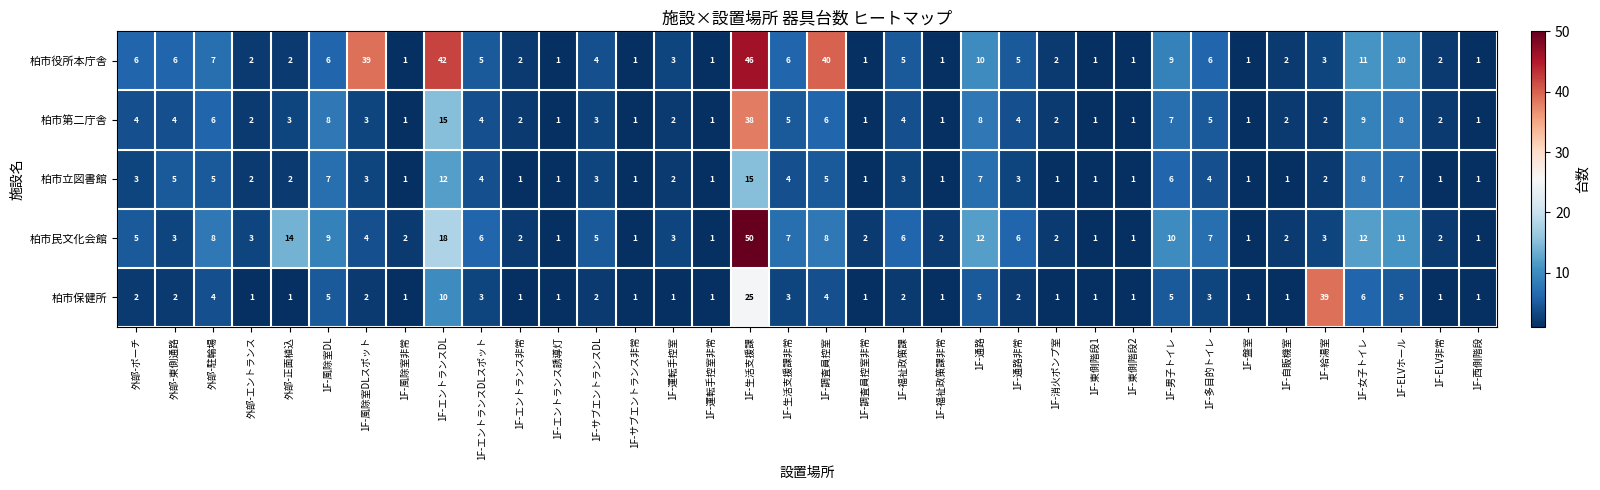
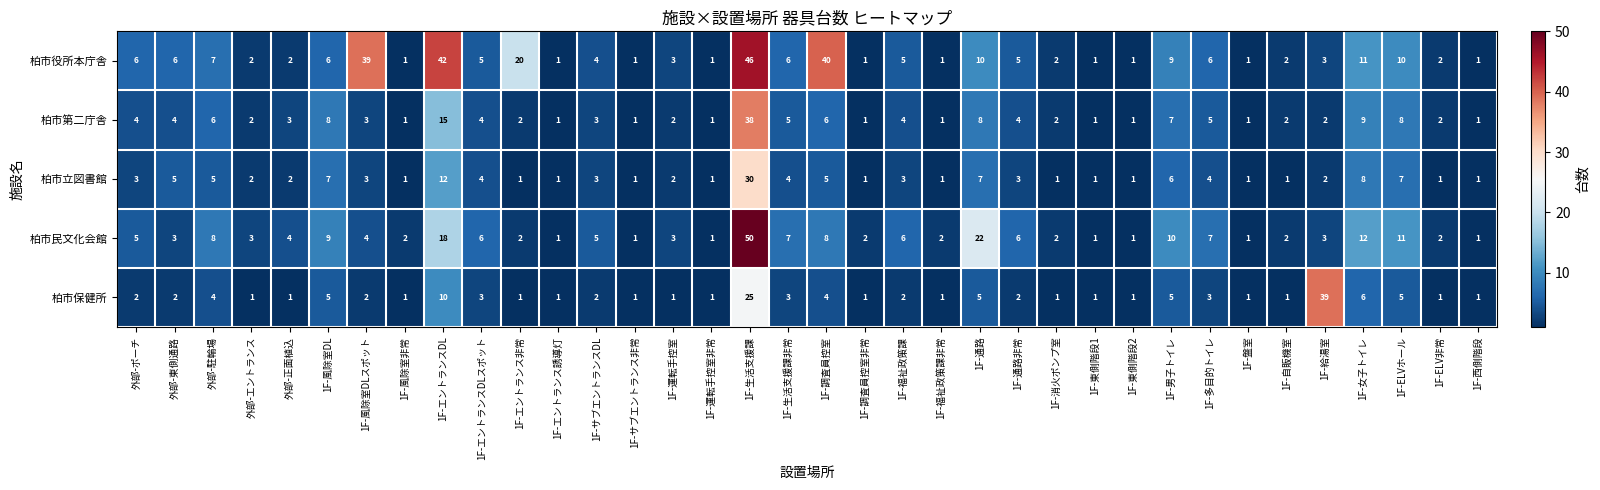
  {
    "柏市役所本庁舎": {
      "外部-ポーチ": 6,
      "外部-東側通路": 6,
      "外部-駐輪場": 7,
      "外部-エントランス": 2,
      "外部-正面植込": 2,
      "1F-風除室DL": 6,
      "1F-風除室DLスポット": 39,
      "1F-風除室非常": 1,
      "1F-エントランスDL": 42,
      "1F-エントランスDLスポット": 5,
-     "1F-エントランス非常": 2,
+     "1F-エントランス非常": 20,
      "1F-エントランス誘導灯": 1,
      "1F-サブエントランスDL": 4,
      "1F-サブエントランス非常": 1,
      "1F-運転手控室": 3,
      "1F-運転手控室非常": 1,
      "1F-生活支援課": 46,
      "1F-生活支援課非常": 6,
      "1F-調査員控室": 40,
      "1F-調査員控室非常": 1,
      "1F-福祉政策課": 5,
      "1F-福祉政策課非常": 1,
      "1F-通路": 10,
      "1F-通路非常": 5,
      "1F-消火ポンプ室": 2,
      "1F-東側階段1": 1,
      "1F-東側階段2": 1,
      "1F-男子トイレ": 9,
      "1F-多目的トイレ": 6,
      "1F-盤室": 1,
      "1F-自販機室": 2,
      "1F-給湯室": 3,
      "1F-女子トイレ": 11,
      "1F-ELVホール": 10,
      "1F-ELV非常": 2,
      "1F-西側階段": 1
    },
    "柏市第二庁舎": {
      "外部-ポーチ": 4,
      "外部-東側通路": 4,
      "外部-駐輪場": 6,
      "外部-エントランス": 2,
      "外部-正面植込": 3,
      "1F-風除室DL": 8,
      "1F-風除室DLスポット": 3,
      "1F-風除室非常": 1,
      "1F-エントランスDL": 15,
      "1F-エントランスDLスポット": 4,
      "1F-エントランス非常": 2,
      "1F-エントランス誘導灯": 1,
      "1F-サブエントランスDL": 3,
      "1F-サブエントランス非常": 1,
      "1F-運転手控室": 2,
      "1F-運転手控室非常": 1,
      "1F-生活支援課": 38,
      "1F-生活支援課非常": 5,
      "1F-調査員控室": 6,
      "1F-調査員控室非常": 1,
      "1F-福祉政策課": 4,
      "1F-福祉政策課非常": 1,
      "1F-通路": 8,
      "1F-通路非常": 4,
      "1F-消火ポンプ室": 2,
      "1F-東側階段1": 1,
      "1F-東側階段2": 1,
      "1F-男子トイレ": 7,
      "1F-多目的トイレ": 5,
      "1F-盤室": 1,
      "1F-自販機室": 2,
      "1F-給湯室": 2,
      "1F-女子トイレ": 9,
      "1F-ELVホール": 8,
      "1F-ELV非常": 2,
      "1F-西側階段": 1
    },
    "柏市立図書館": {
      "外部-ポーチ": 3,
      "外部-東側通路": 5,
      "外部-駐輪場": 5,
      "外部-エントランス": 2,
      "外部-正面植込": 2,
      "1F-風除室DL": 7,
      "1F-風除室DLスポット": 3,
      "1F-風除室非常": 1,
      "1F-エントランスDL": 12,
      "1F-エントランスDLスポット": 4,
      "1F-エントランス非常": 1,
      "1F-エントランス誘導灯": 1,
      "1F-サブエントランスDL": 3,
      "1F-サブエントランス非常": 1,
      "1F-運転手控室": 2,
      "1F-運転手控室非常": 1,
-     "1F-生活支援課": 15,
+     "1F-生活支援課": 30,
      "1F-生活支援課非常": 4,
      "1F-調査員控室": 5,
      "1F-調査員控室非常": 1,
      "1F-福祉政策課": 3,
      "1F-福祉政策課非常": 1,
      "1F-通路": 7,
      "1F-通路非常": 3,
      "1F-消火ポンプ室": 1,
      "1F-東側階段1": 1,
      "1F-東側階段2": 1,
      "1F-男子トイレ": 6,
      "1F-多目的トイレ": 4,
      "1F-盤室": 1,
      "1F-自販機室": 1,
      "1F-給湯室": 2,
      "1F-女子トイレ": 8,
      "1F-ELVホール": 7,
      "1F-ELV非常": 1,
      "1F-西側階段": 1
    },
    "柏市民文化会館": {
      "外部-ポーチ": 5,
      "外部-東側通路": 3,
      "外部-駐輪場": 8,
      "外部-エントランス": 3,
-     "外部-正面植込": 14,
+     "外部-正面植込": 4,
      "1F-風除室DL": 9,
      "1F-風除室DLスポット": 4,
      "1F-風除室非常": 2,
      "1F-エントランスDL": 18,
      "1F-エントランスDLスポット": 6,
      "1F-エントランス非常": 2,
      "1F-エントランス誘導灯": 1,
      "1F-サブエントランスDL": 5,
      "1F-サブエントランス非常": 1,
      "1F-運転手控室": 3,
      "1F-運転手控室非常": 1,
      "1F-生活支援課": 50,
      "1F-生活支援課非常": 7,
      "1F-調査員控室": 8,
      "1F-調査員控室非常": 2,
      "1F-福祉政策課": 6,
      "1F-福祉政策課非常": 2,
-     "1F-通路": 12,
+     "1F-通路": 22,
      "1F-通路非常": 6,
      "1F-消火ポンプ室": 2,
      "1F-東側階段1": 1,
      "1F-東側階段2": 1,
      "1F-男子トイレ": 10,
      "1F-多目的トイレ": 7,
      "1F-盤室": 1,
      "1F-自販機室": 2,
      "1F-給湯室": 3,
      "1F-女子トイレ": 12,
      "1F-ELVホール": 11,
      "1F-ELV非常": 2,
      "1F-西側階段": 1
    },
    "柏市保健所": {
      "外部-ポーチ": 2,
      "外部-東側通路": 2,
      "外部-駐輪場": 4,
      "外部-エントランス": 1,
      "外部-正面植込": 1,
      "1F-風除室DL": 5,
      "1F-風除室DLスポット": 2,
      "1F-風除室非常": 1,
      "1F-エントランスDL": 10,
      "1F-エントランスDLスポット": 3,
      "1F-エントランス非常": 1,
      "1F-エントランス誘導灯": 1,
      "1F-サブエントランスDL": 2,
      "1F-サブエントランス非常": 1,
      "1F-運転手控室": 1,
      "1F-運転手控室非常": 1,
      "1F-生活支援課": 25,
      "1F-生活支援課非常": 3,
      "1F-調査員控室": 4,
      "1F-調査員控室非常": 1,
      "1F-福祉政策課": 2,
      "1F-福祉政策課非常": 1,
      "1F-通路": 5,
      "1F-通路非常": 2,
      "1F-消火ポンプ室": 1,
      "1F-東側階段1": 1,
      "1F-東側階段2": 1,
      "1F-男子トイレ": 5,
      "1F-多目的トイレ": 3,
      "1F-盤室": 1,
      "1F-自販機室": 1,
      "1F-給湯室": 39,
      "1F-女子トイレ": 6,
      "1F-ELVホール": 5,
      "1F-ELV非常": 1,
      "1F-西側階段": 1
    }
  }
